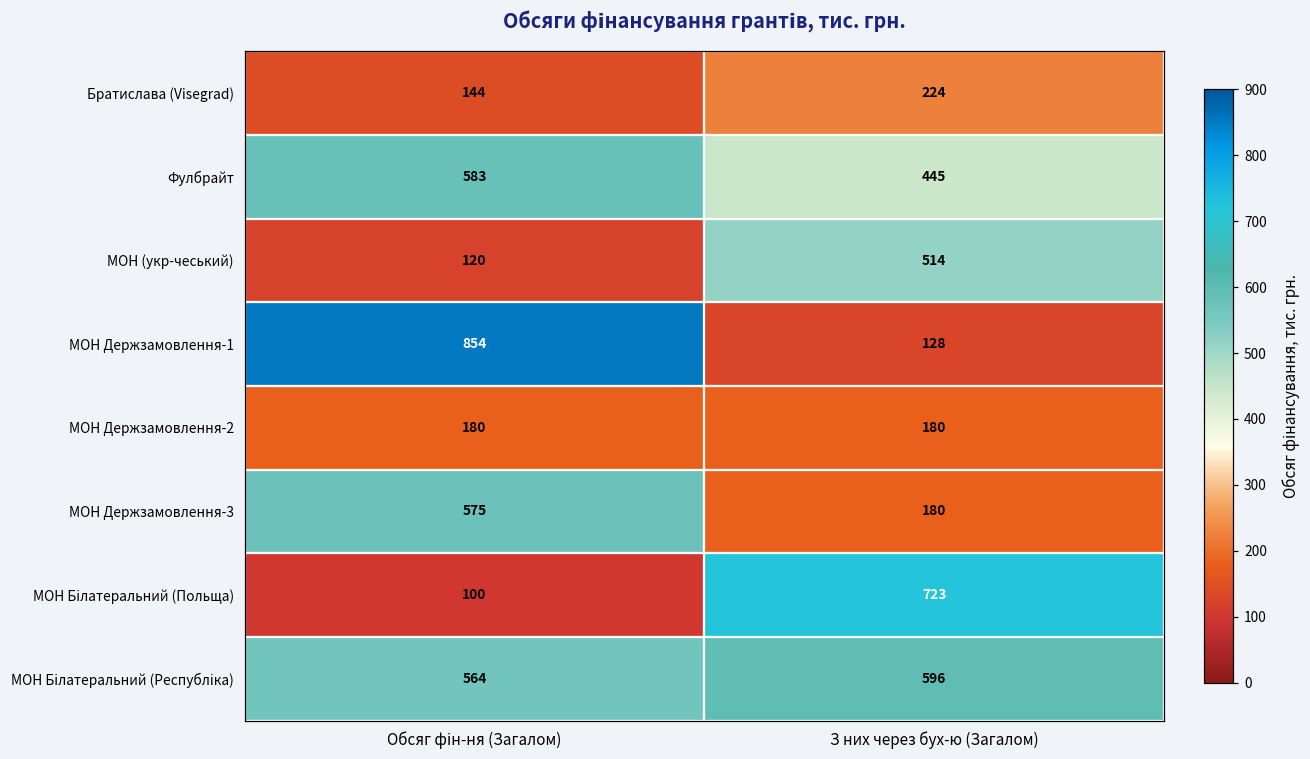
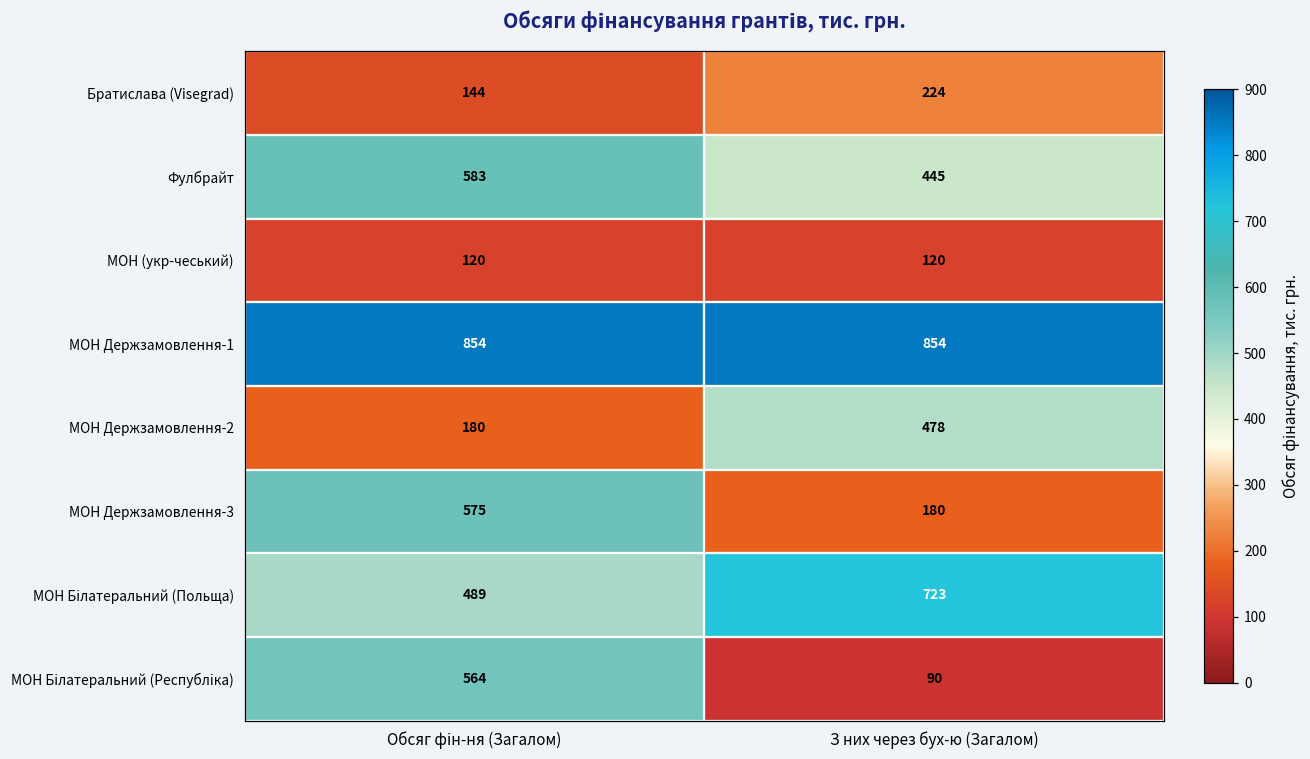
  {
    "Братислава (Visegrad)": {
      "Обсяг фін-ня (Загалом)": 144,
      "З них через бух-ю (Загалом)": 224
    },
    "Фулбрайт": {
      "Обсяг фін-ня (Загалом)": 583,
      "З них через бух-ю (Загалом)": 445
    },
    "МОН (укр-чеський)": {
      "Обсяг фін-ня (Загалом)": 120,
-     "З них через бух-ю (Загалом)": 514
+     "З них через бух-ю (Загалом)": 120
    },
    "МОН Держзамовлення-1": {
      "Обсяг фін-ня (Загалом)": 854,
-     "З них через бух-ю (Загалом)": 128
+     "З них через бух-ю (Загалом)": 854
    },
    "МОН Держзамовлення-2": {
      "Обсяг фін-ня (Загалом)": 180,
-     "З них через бух-ю (Загалом)": 180
+     "З них через бух-ю (Загалом)": 478
    },
    "МОН Держзамовлення-3": {
      "Обсяг фін-ня (Загалом)": 575,
      "З них через бух-ю (Загалом)": 180
    },
    "МОН Білатеральний (Польща)": {
-     "Обсяг фін-ня (Загалом)": 100,
+     "Обсяг фін-ня (Загалом)": 489,
      "З них через бух-ю (Загалом)": 723
    },
    "МОН Білатеральний (Республіка)": {
      "Обсяг фін-ня (Загалом)": 564,
-     "З них через бух-ю (Загалом)": 596
+     "З них через бух-ю (Загалом)": 90
    }
  }
